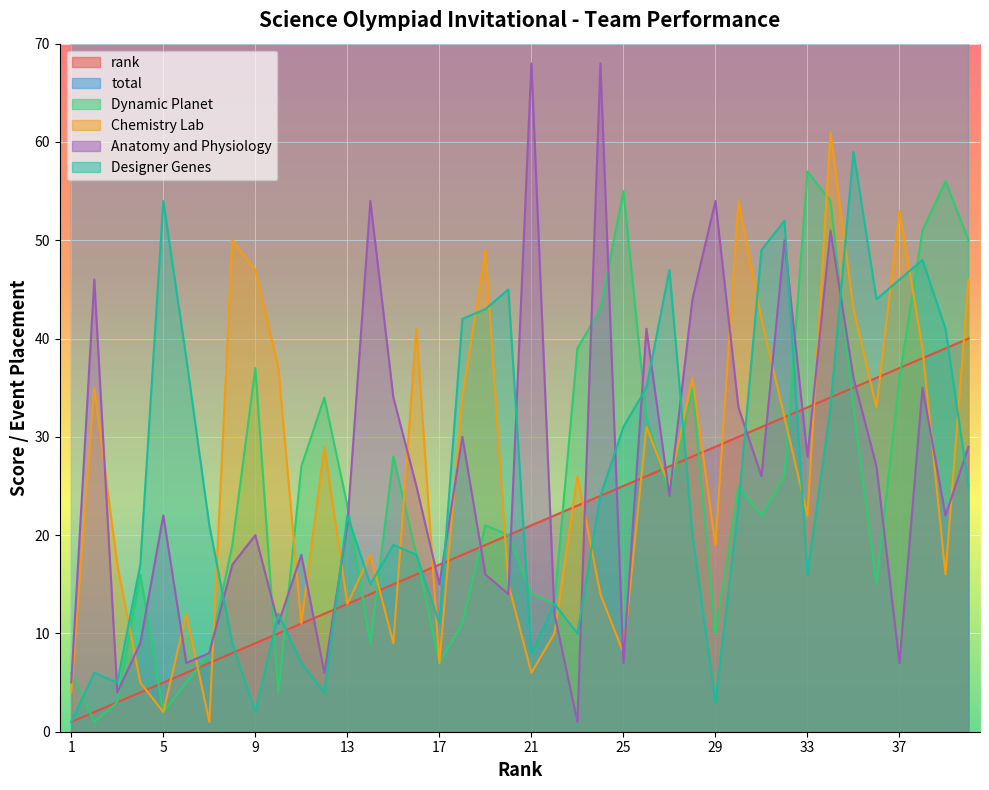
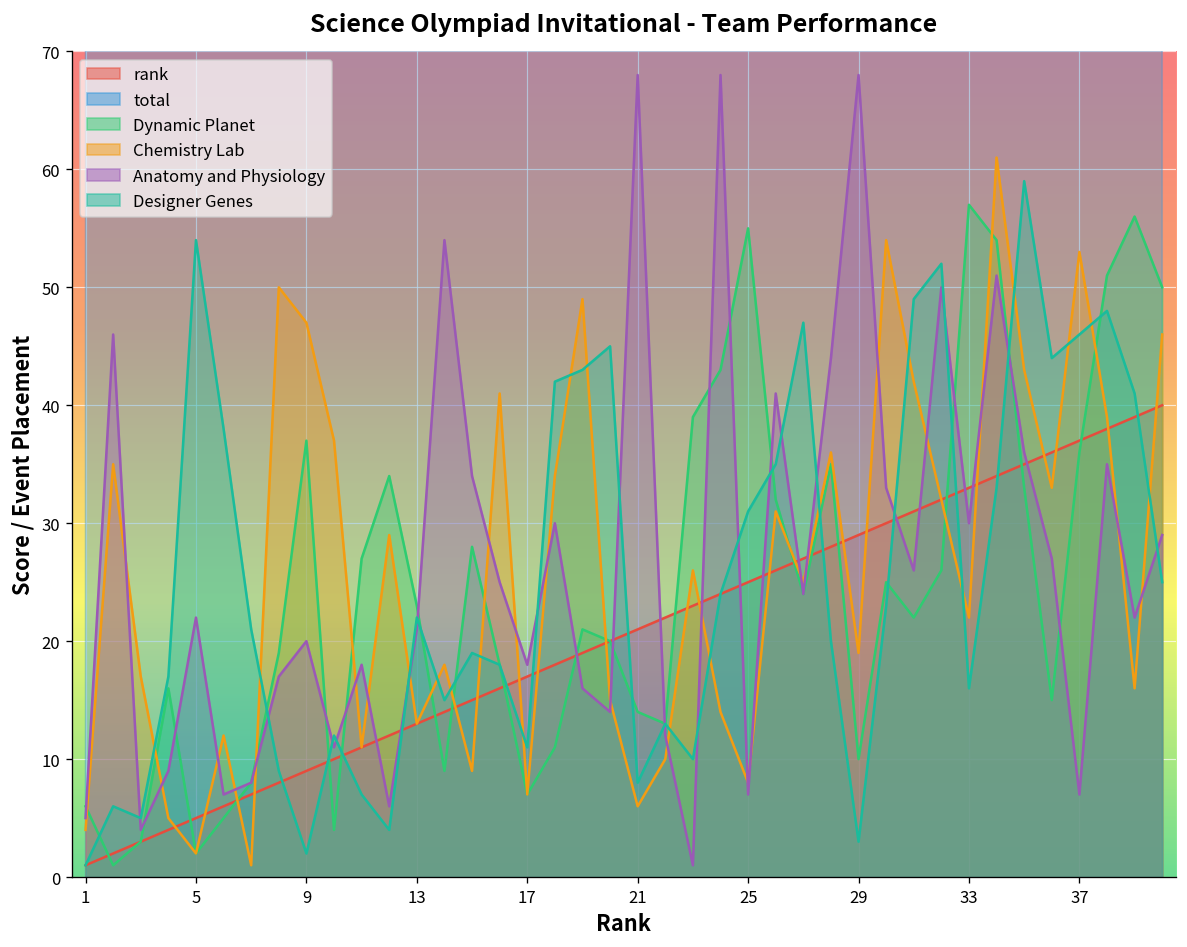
  {
    "Anatomy and Physiology": {
      "1": 5,
      "5": 22,
      "9": 20,
      "13": 21,
-     "17": 15,
+     "17": 18,
      "21": 68,
      "25": 7,
-     "29": 54,
-     "33": 28,
+     "29": 68,
+     "33": 30,
      "37": 7
    }
  }
